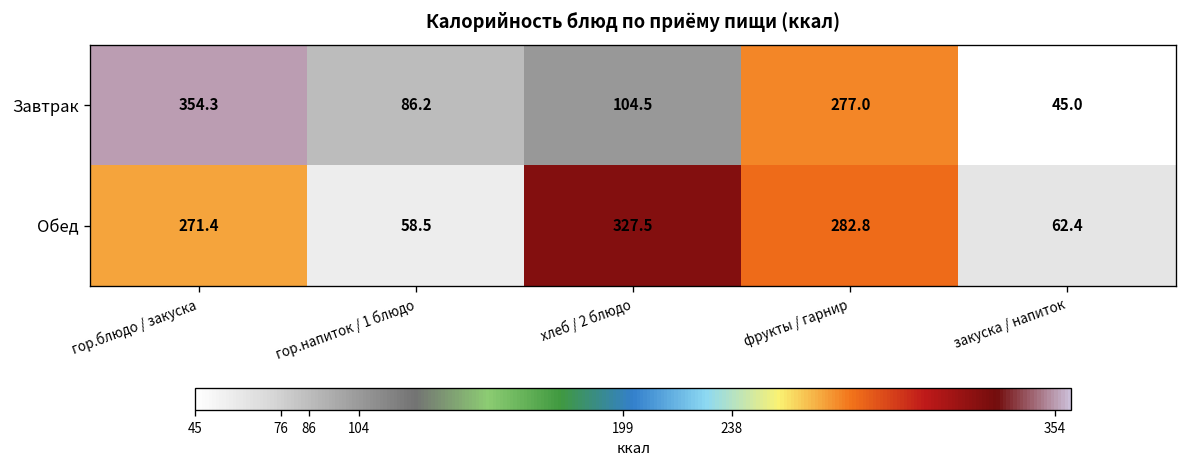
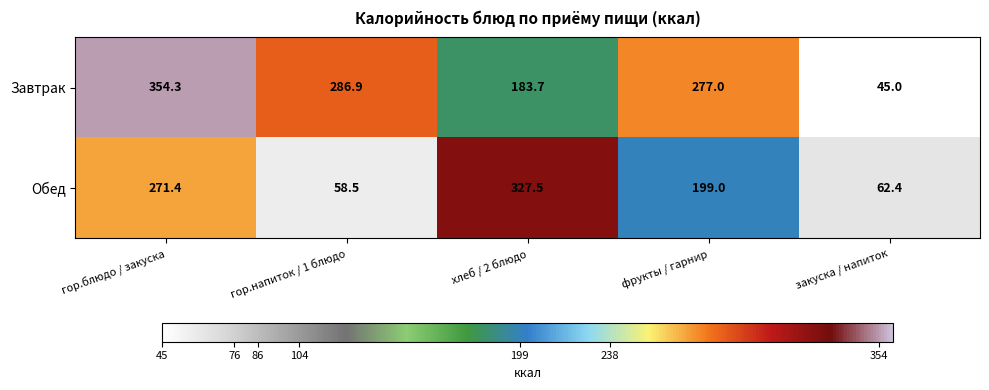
  {
    "Завтрак": {
      "гор.блюдо / закуска": 354.3,
-     "гор.напиток / 1 блюдо": 86.2,
-     "хлеб / 2 блюдо": 104.5,
+     "гор.напиток / 1 блюдо": 286.9,
+     "хлеб / 2 блюдо": 183.7,
      "фрукты / гарнир": 277.0,
      "закуска / напиток": 45.0
    },
    "Обед": {
      "гор.блюдо / закуска": 271.4,
      "гор.напиток / 1 блюдо": 58.5,
      "хлеб / 2 блюдо": 327.5,
-     "фрукты / гарнир": 282.8,
+     "фрукты / гарнир": 199.0,
      "закуска / напиток": 62.4
    }
  }
